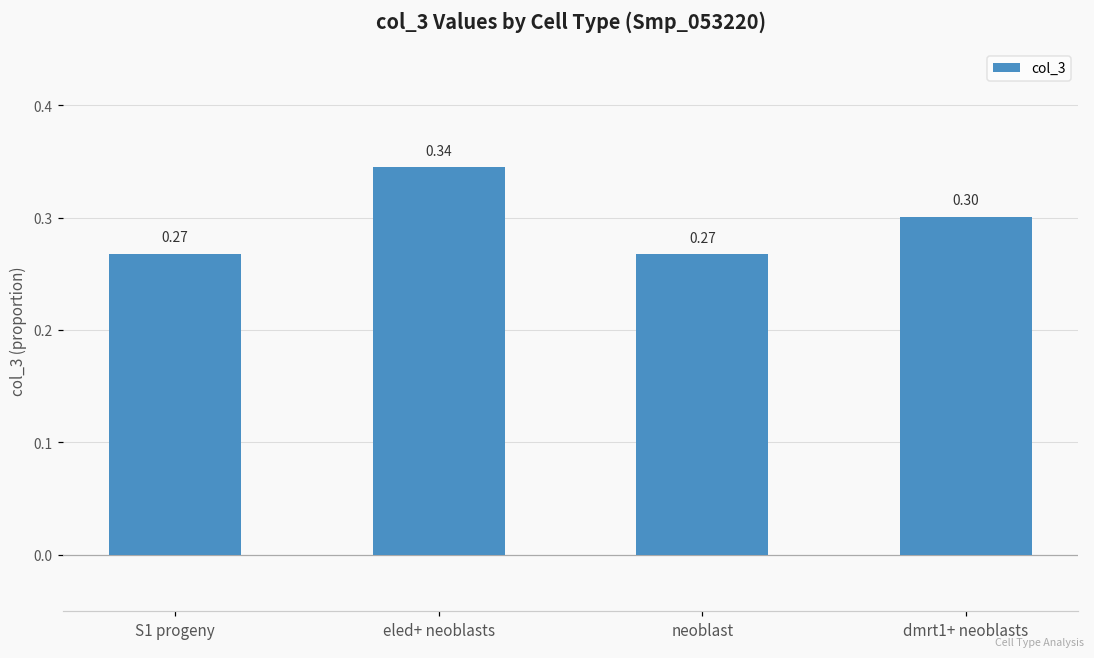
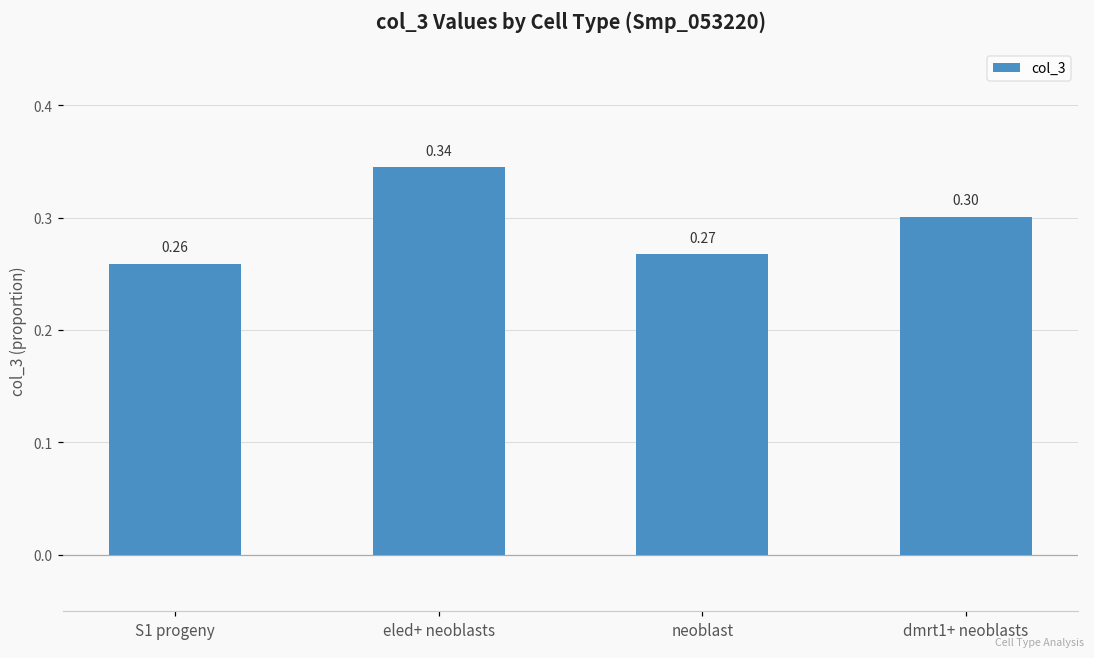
  {
-   "S1 progeny": 0.27,
+   "S1 progeny": 0.26,
    "eled+ neoblasts": 0.34,
    "neoblast": 0.27,
    "dmrt1+ neoblasts": 0.30
  }
